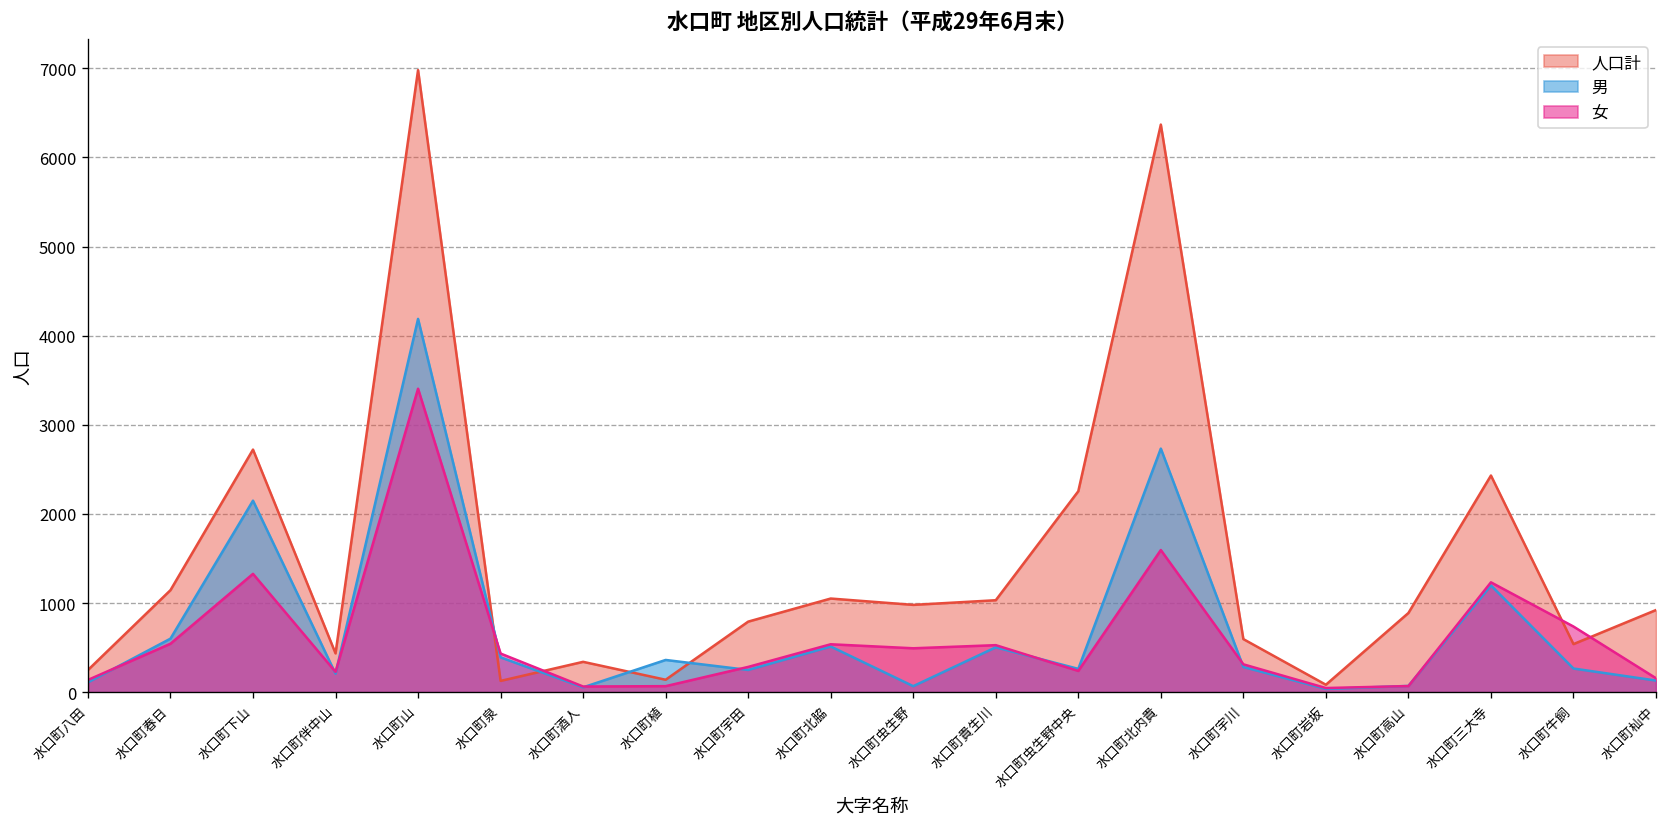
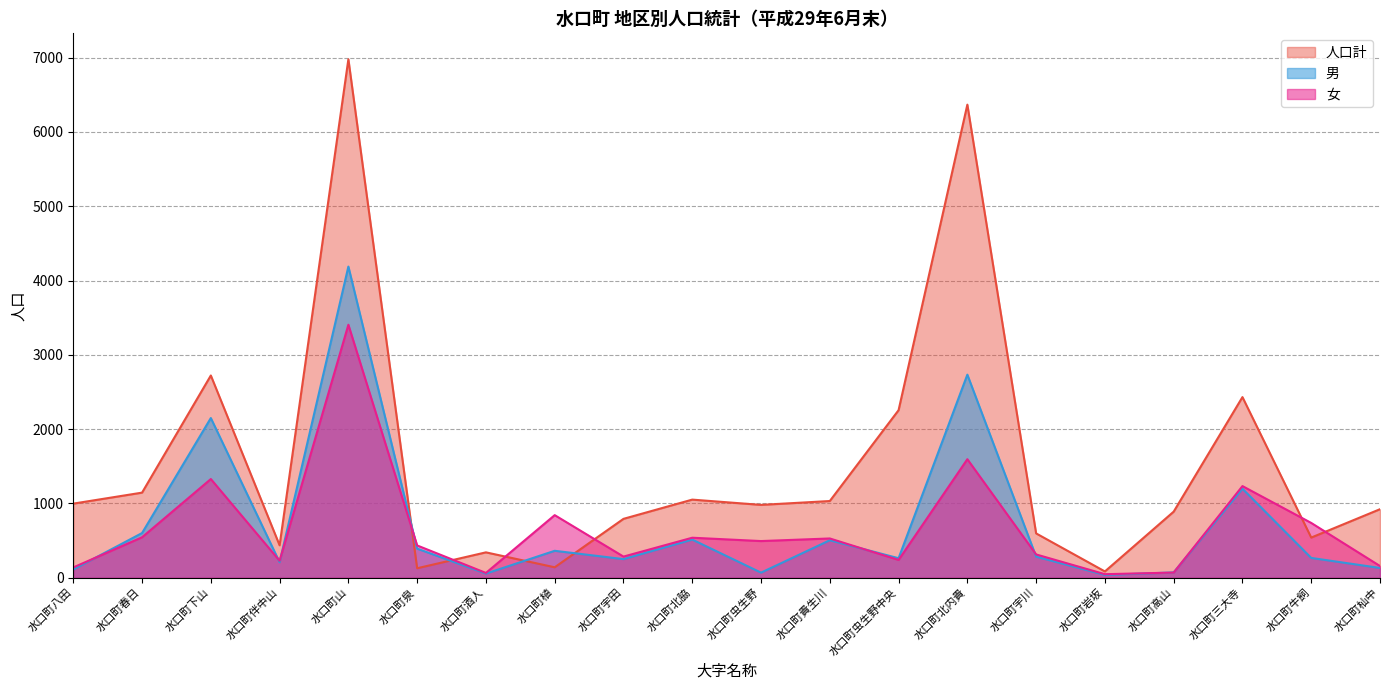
  {
    "人口計": {
-     "水口町八田": 200,
+     "水口町八田": 1000,
      "水口町春日": 1100,
      "水口町下山": 2700,
      "水口町伴中山": 400,
      "水口町山": 7000,
      "水口町泉": 100,
      "水口町酒人": 300,
      "水口町植": 100,
      "水口町宇田": 800,
      "水口町北脇": 1100,
      "水口町虫生野": 1000,
      "水口町貴生川": 1000,
      "水口町虫生野中央": 2300,
      "水口町北内貴": 6400,
      "水口町宇川": 600,
      "水口町岩坂": 100,
      "水口町高山": 900,
      "水口町三大寺": 2400,
      "水口町牛飼": 500,
      "水口町杣中": 900
    },
    "男": {
      "水口町春日": 600,
      "水口町下山": 2100,
      "水口町山": 4200,
      "水口町泉": 400,
      "水口町植": 400,
      "水口町虫生野": 100,
      "水口町北内貴": 2700,
      "水口町三大寺": 1200,
      "水口町牛飼": 300
    },
    "女": {
      "水口町春日": 500,
      "水口町下山": 1300,
      "水口町山": 3400,
      "水口町泉": 400,
-     "水口町植": 100,
+     "水口町植": 800,
      "水口町虫生野": 500,
      "水口町北内貴": 1600,
      "水口町三大寺": 1200,
      "水口町牛飼": 700
    }
  }
